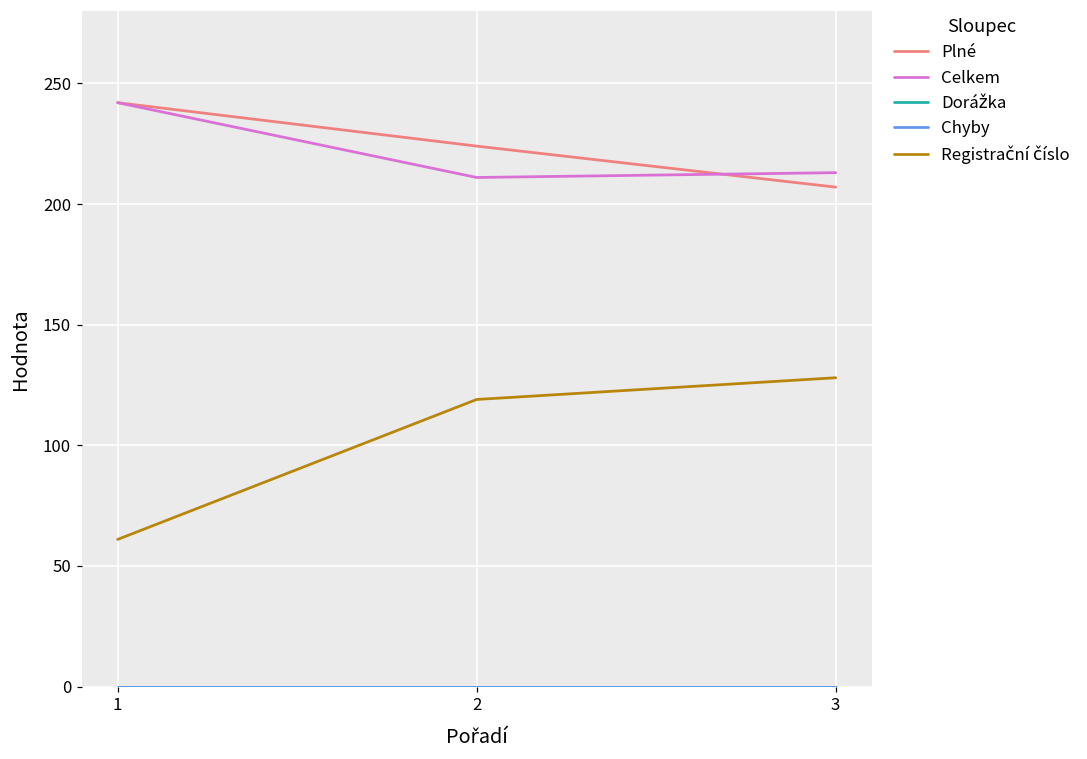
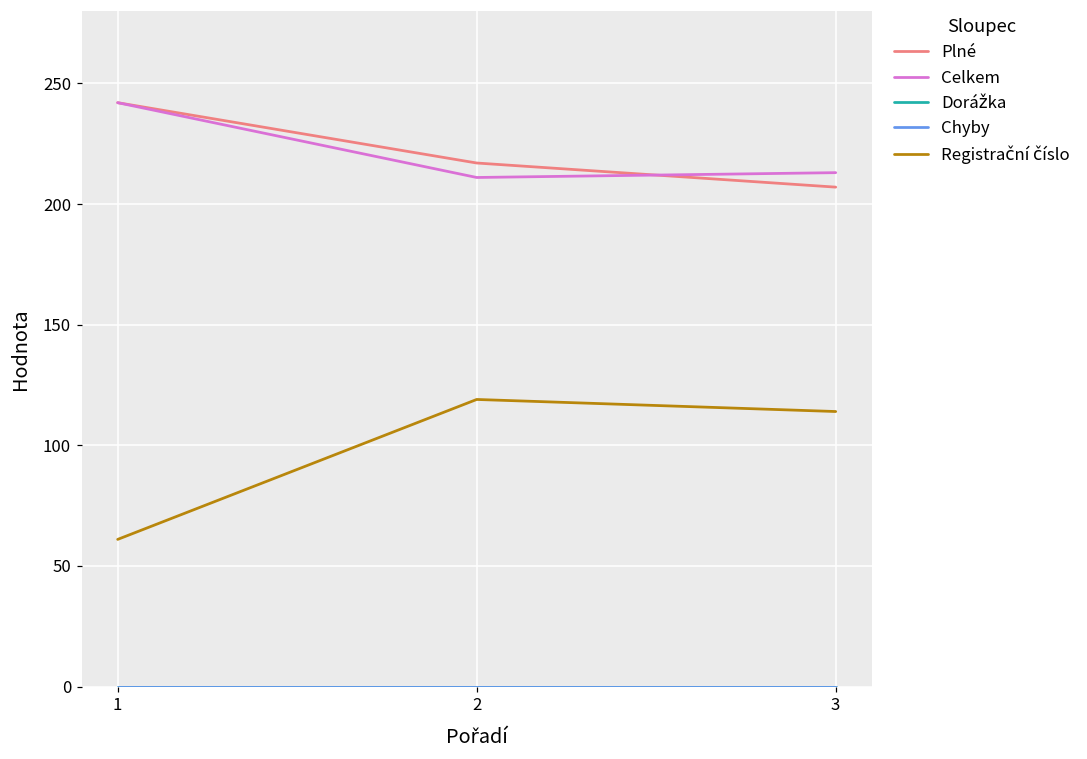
  {
    "Plné": {
-     "2": 224,
+     "2": 217,
      "3": 207
    },
    "Celkem": {
      "2": 211,
      "3": 213
    },
    "Chyby": {
      "1": 0,
      "2": 0,
      "3": 0
    },
    "Registrační číslo": {
      "1": 61,
      "2": 119,
-     "3": 128
+     "3": 114
    }
  }
